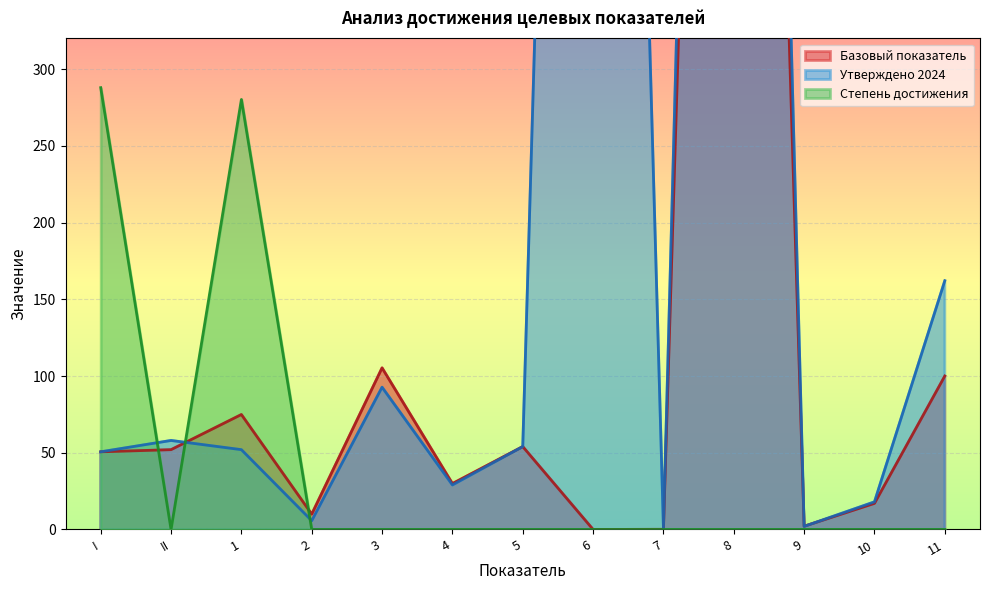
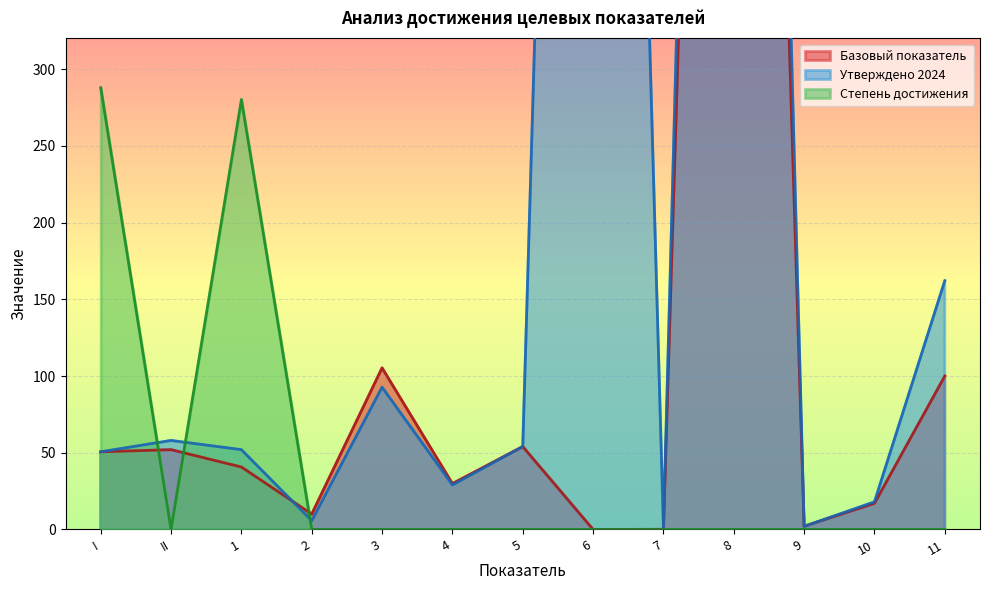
  {
    "Базовый показатель": {
      "II": 52,
-     "1": 75,
+     "1": 41,
      "2": 10,
      "3": 105,
      "11": 100
    },
    "Утверждено 2024": {
      "II": 58,
      "1": 52,
      "2": 6,
      "3": 93,
      "11": 162
    },
    "Степень достижения": {
      "I": 288,
      "II": 0,
      "1": 280,
      "2": 0,
      "3": 0,
      "4": 0,
      "5": 0,
      "8": 0,
      "9": 0,
      "10": 0,
      "11": 0
    }
  }
